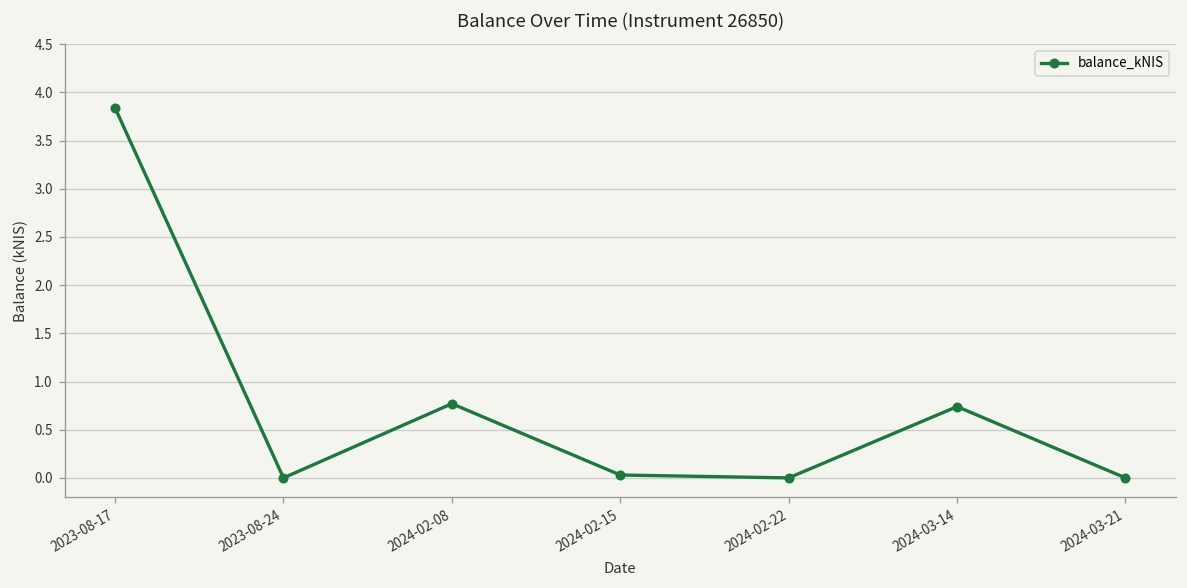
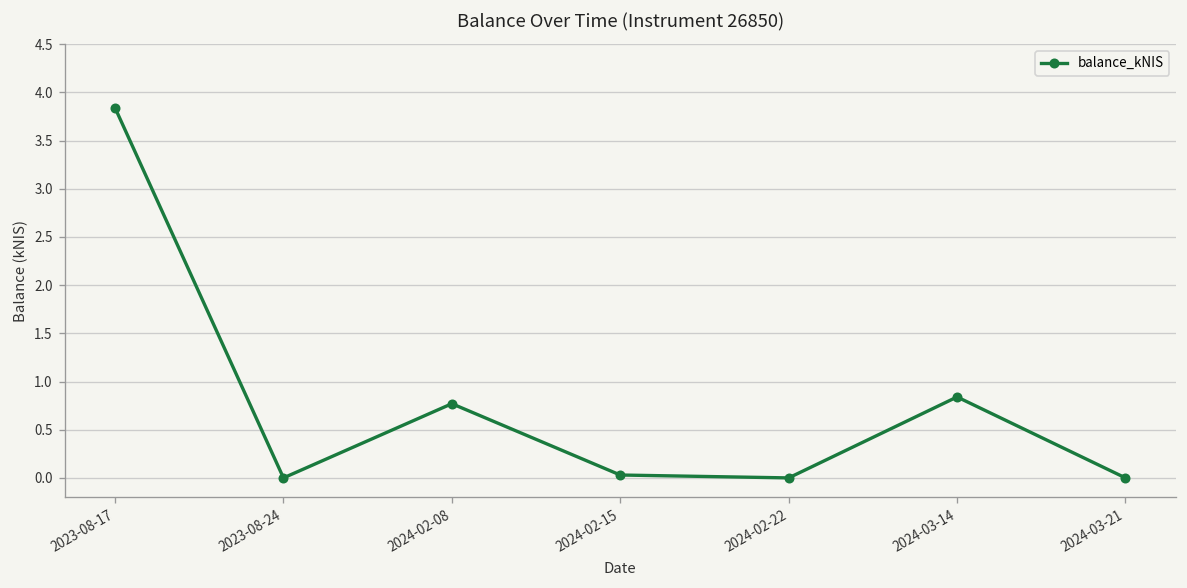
  {
    "2023-08-17": 3.8,
    "2023-08-24": 0.0,
    "2024-02-08": 0.8,
    "2024-02-15": 0.0,
    "2024-02-22": 0.0,
-   "2024-03-14": 0.7,
+   "2024-03-14": 0.8,
    "2024-03-21": 0.0
  }
